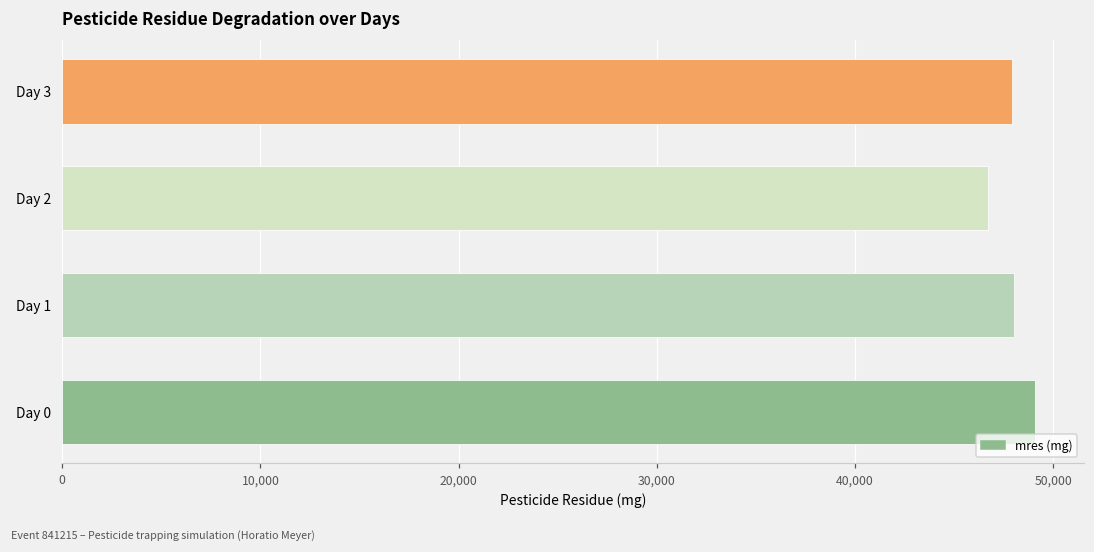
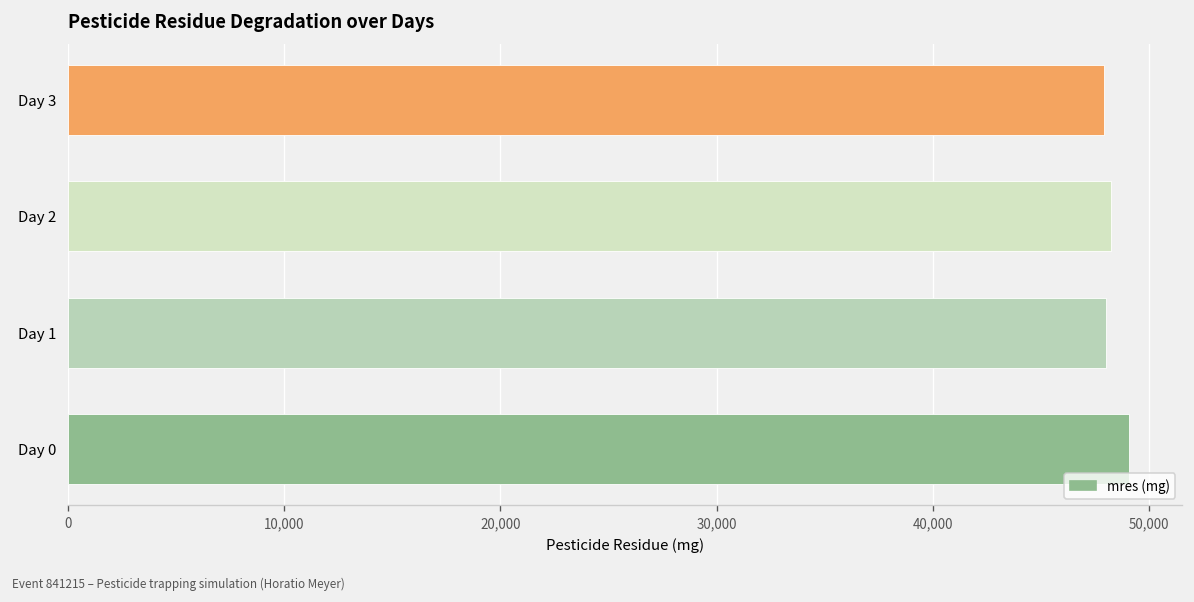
  {
    "Day 3": "47,900",
-   "Day 2": "46,700",
+   "Day 2": "48,200",
    "Day 1": "48,000",
    "Day 0": "49,100"
  }
